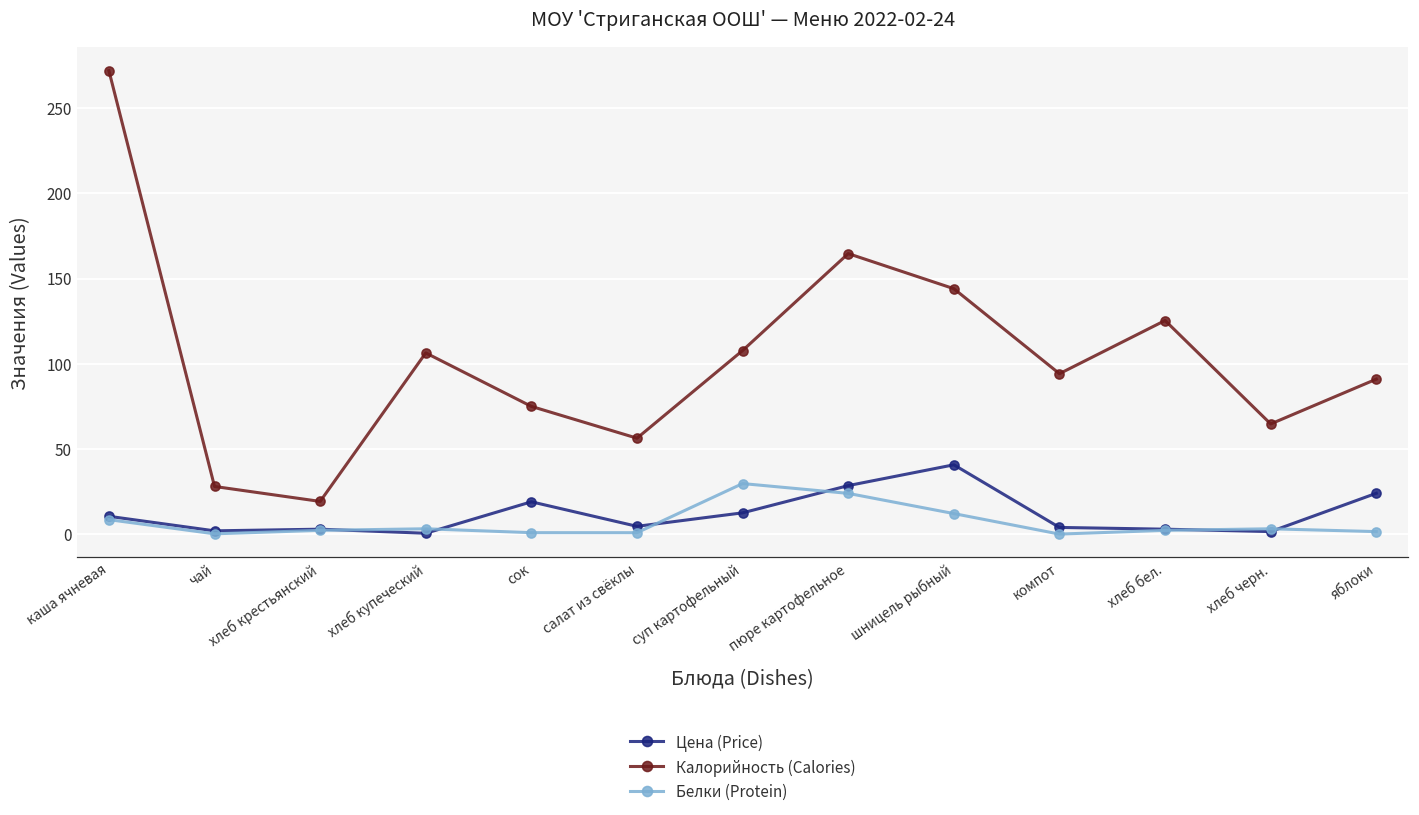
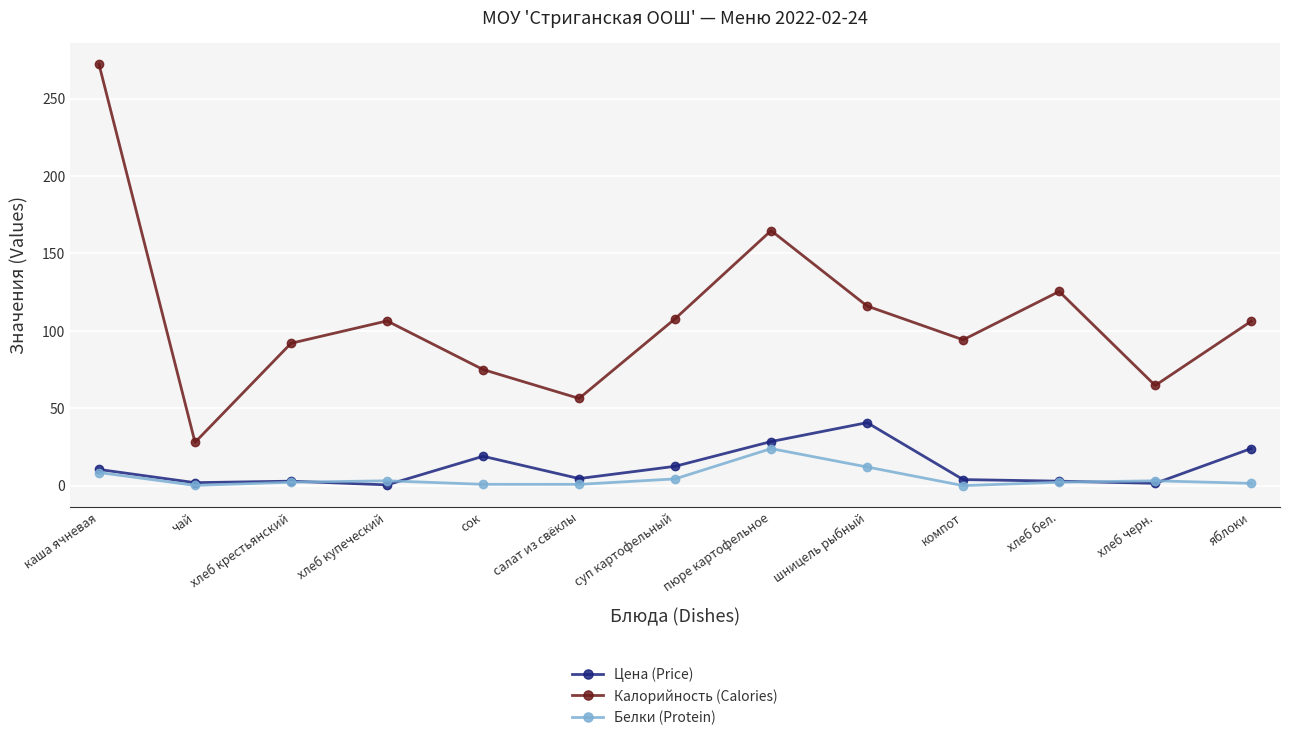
  {
    "Цена (Price)": {
      "каша ячневая": 10,
      "чай": 2,
      "хлеб купеческий": 1,
      "сок": 19,
      "салат из свёклы": 5,
      "суп картофельный": 13,
      "пюре картофельное": 29,
      "шницель рыбный": 41,
      "компот": 4,
      "яблоки": 24
    },
    "Калорийность (Calories)": {
      "каша ячневая": 272,
      "чай": 28,
-     "хлеб крестьянский": 19,
+     "хлеб крестьянский": 92,
      "хлеб купеческий": 106,
      "сок": 75,
      "салат из свёклы": 56,
      "суп картофельный": 108,
      "пюре картофельное": 165,
-     "шницель рыбный": 144,
+     "шницель рыбный": 116,
      "компот": 94,
      "хлеб бел.": 125,
      "хлеб черн.": 65,
-     "яблоки": 91
+     "яблоки": 106
    },
    "Белки (Protein)": {
      "каша ячневая": 9,
      "чай": 0,
      "хлеб купеческий": 3,
      "сок": 1,
      "салат из свёклы": 1,
-     "суп картофельный": 30,
+     "суп картофельный": 4,
      "пюре картофельное": 24,
      "шницель рыбный": 12,
      "компот": 0,
      "яблоки": 2
    }
  }
